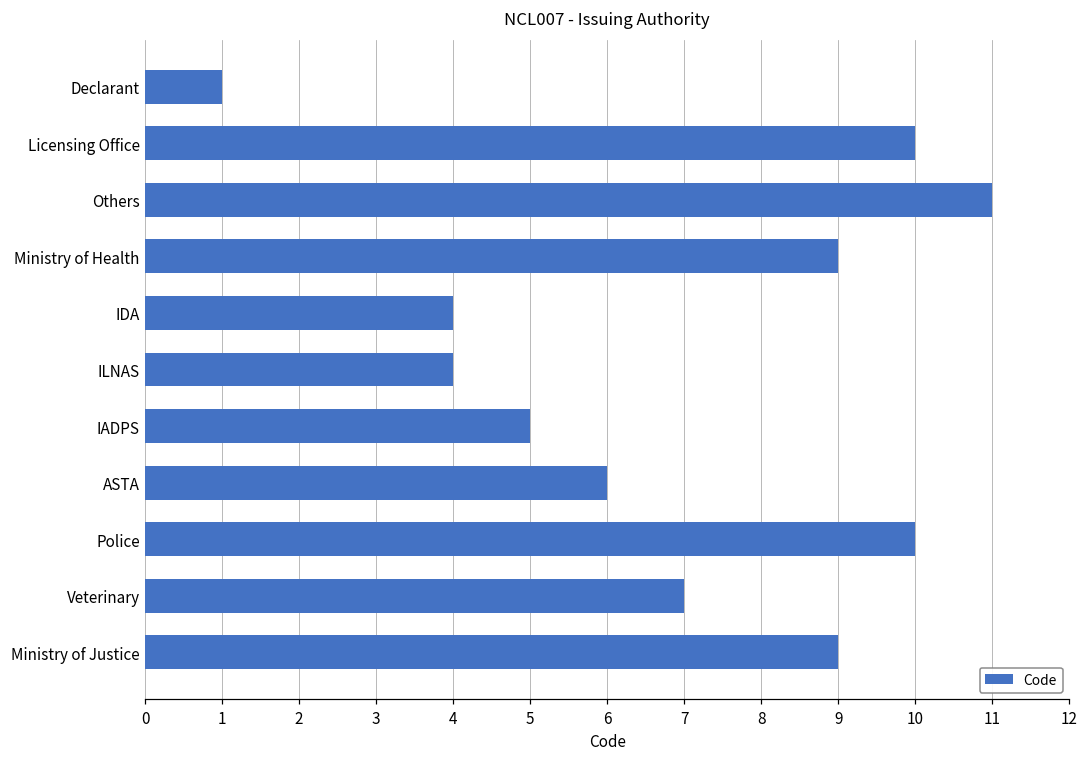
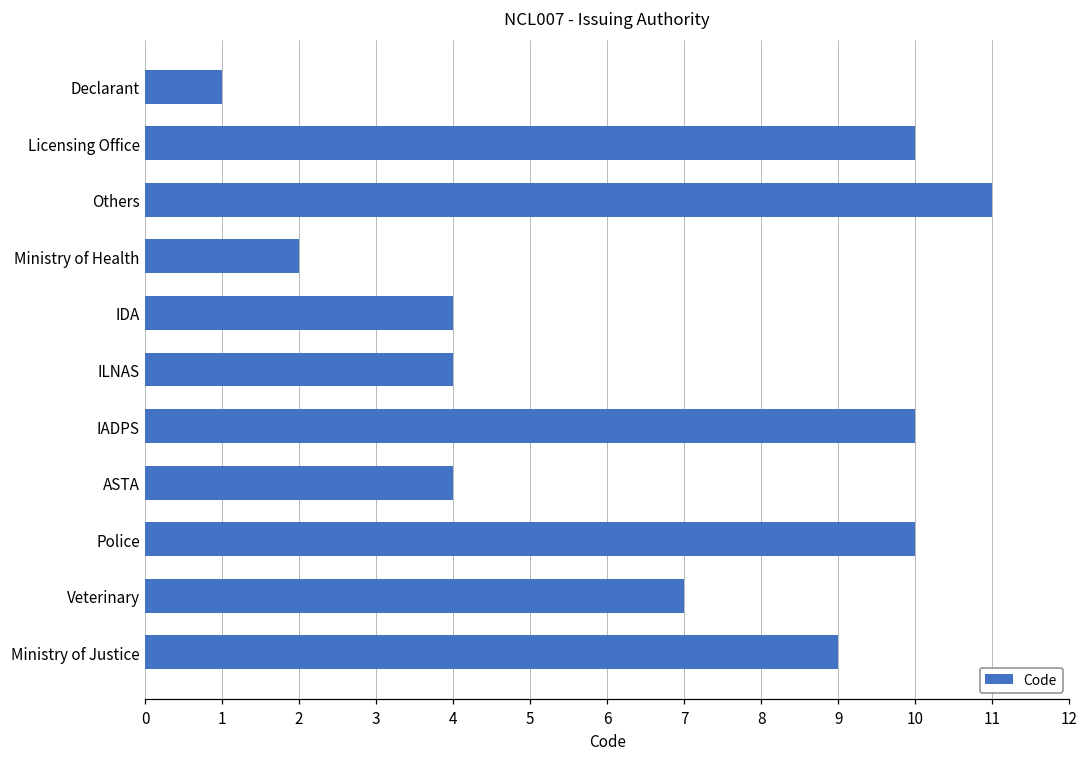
  {
    "Declarant": 1,
    "Licensing Office": 10,
    "Others": 11,
-   "Ministry of Health": 9,
+   "Ministry of Health": 2,
    "IDA": 4,
    "ILNAS": 4,
-   "IADPS": 5,
-   "ASTA": 6,
+   "IADPS": 10,
+   "ASTA": 4,
    "Police": 10,
    "Veterinary": 7,
    "Ministry of Justice": 9
  }
